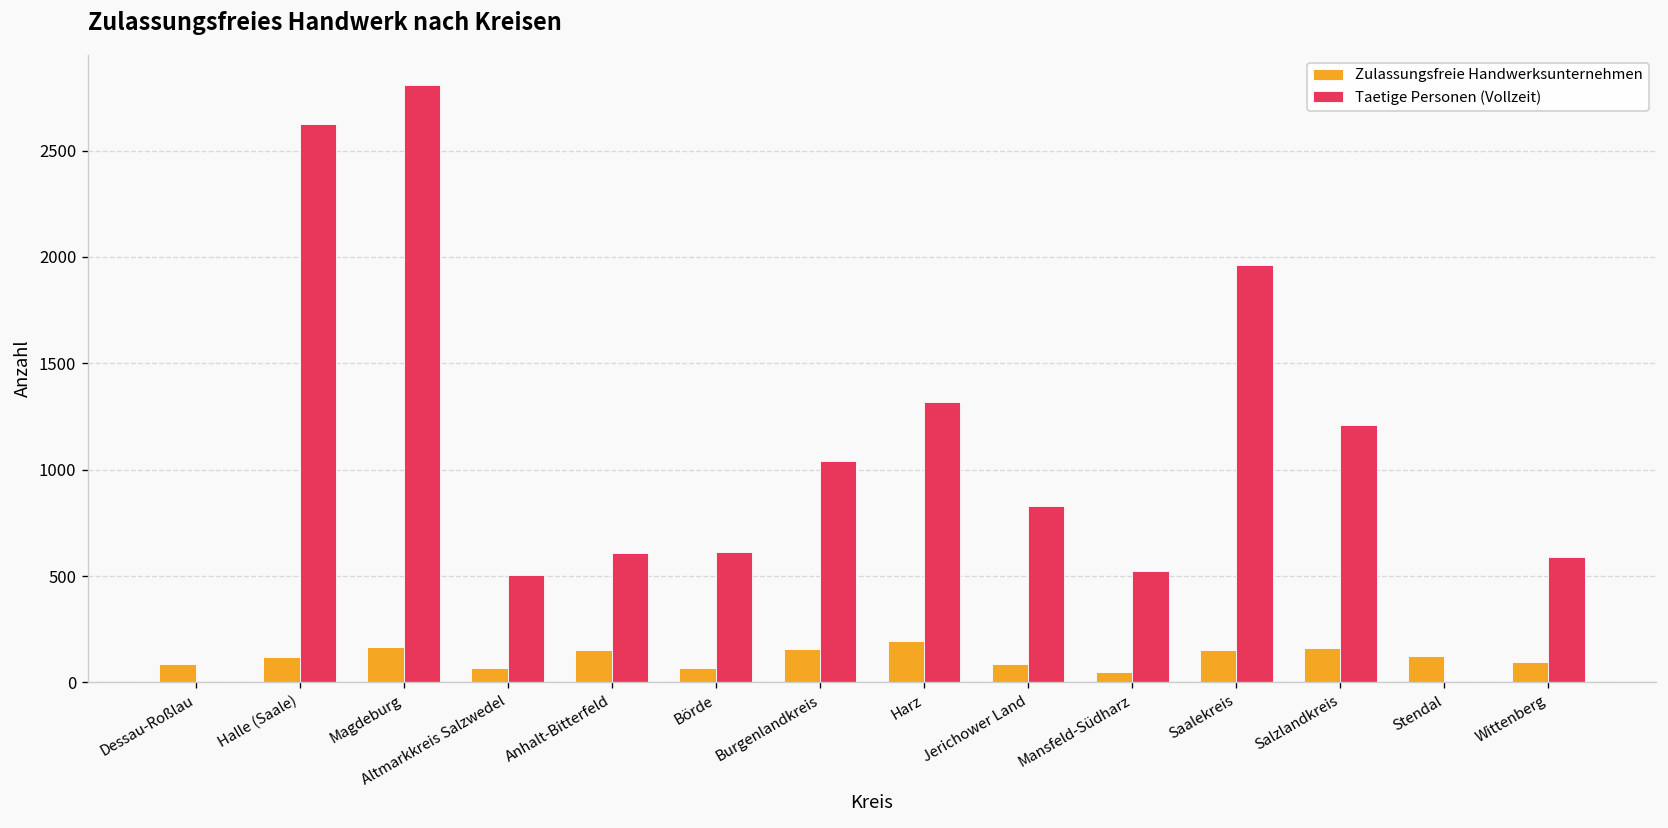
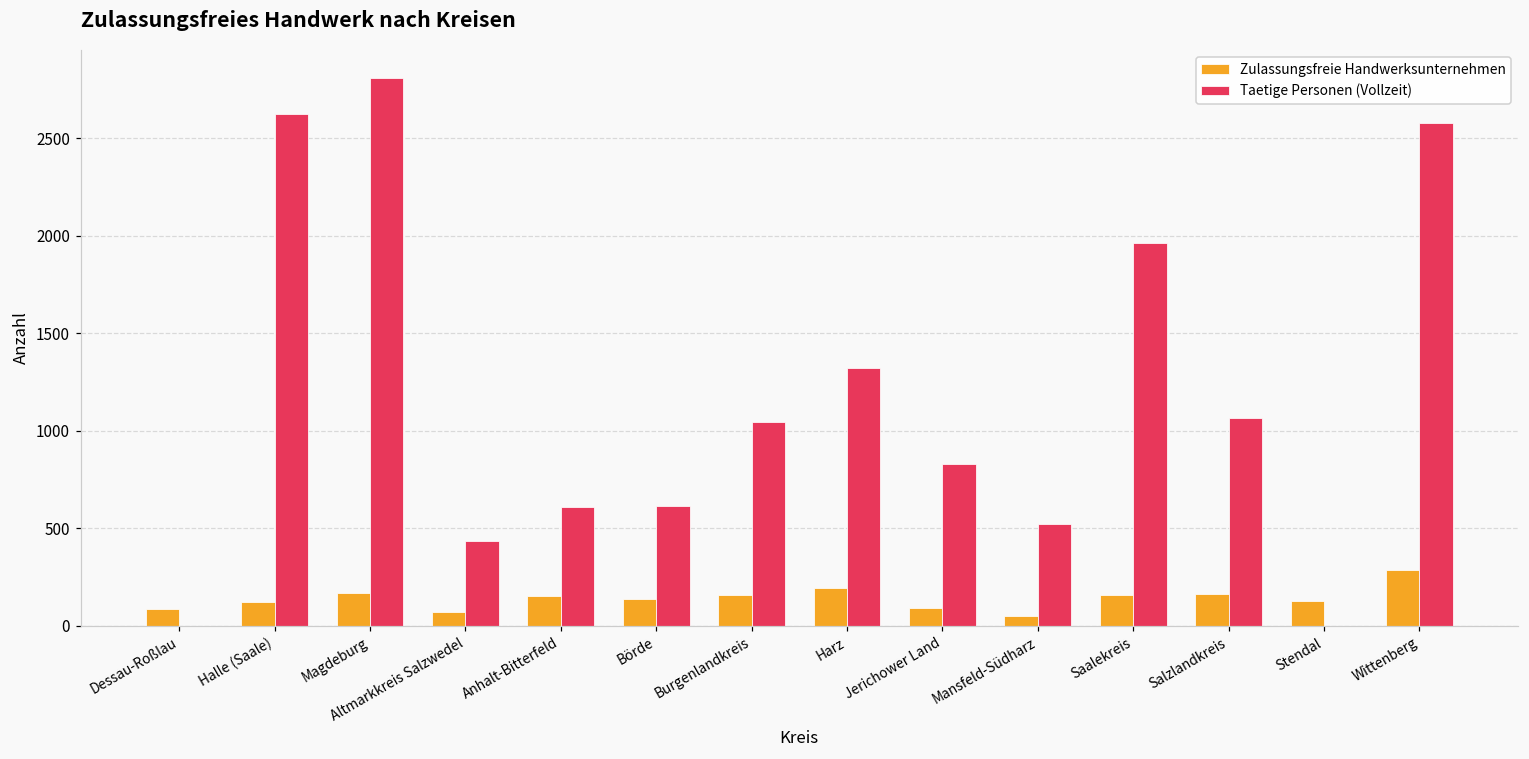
  {
    "Zulassungsfreie Handwerksunternehmen": {
      "Dessau-Roßlau": 90,
      "Halle (Saale)": 120,
      "Magdeburg": 170,
      "Altmarkkreis Salzwedel": 70,
      "Anhalt-Bitterfeld": 150,
-     "Börde": 70,
+     "Börde": 140,
      "Burgenlandkreis": 160,
      "Harz": 190,
      "Jerichower Land": 90,
      "Mansfeld-Südharz": 50,
      "Saalekreis": 150,
      "Salzlandkreis": 160,
      "Stendal": 120,
-     "Wittenberg": 90
+     "Wittenberg": 290
    },
    "Taetige Personen (Vollzeit)": {
      "Dessau-Roßlau": 0,
      "Halle (Saale)": 2630,
      "Magdeburg": 2810,
-     "Altmarkkreis Salzwedel": 510,
+     "Altmarkkreis Salzwedel": 430,
      "Anhalt-Bitterfeld": 610,
      "Börde": 610,
      "Burgenlandkreis": 1040,
      "Harz": 1320,
      "Jerichower Land": 830,
      "Mansfeld-Südharz": 520,
      "Saalekreis": 1960,
-     "Salzlandkreis": 1210,
+     "Salzlandkreis": 1060,
      "Stendal": 0,
-     "Wittenberg": 590
+     "Wittenberg": 2580
    }
  }
